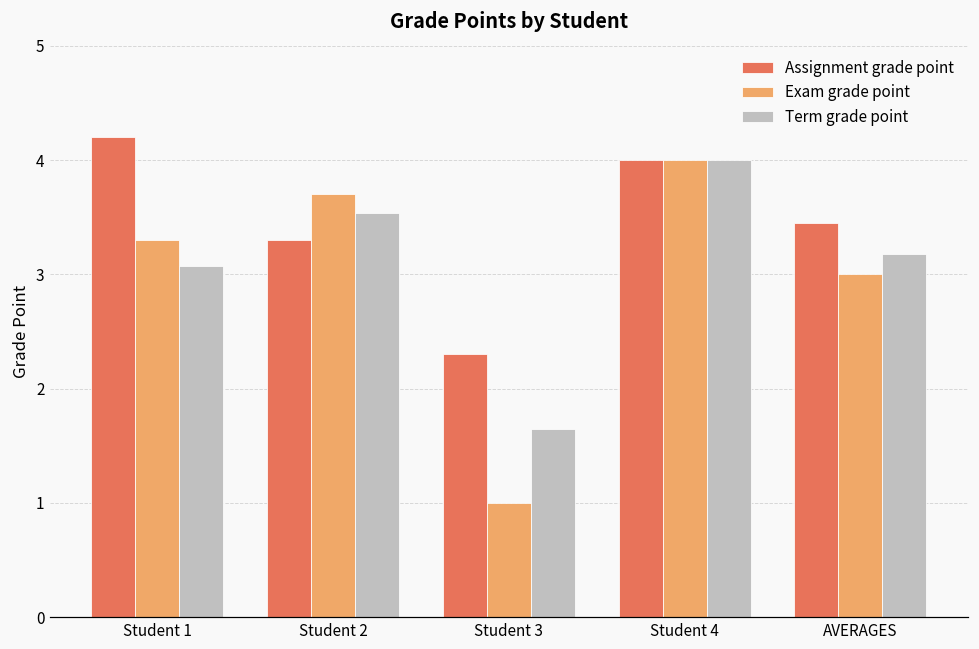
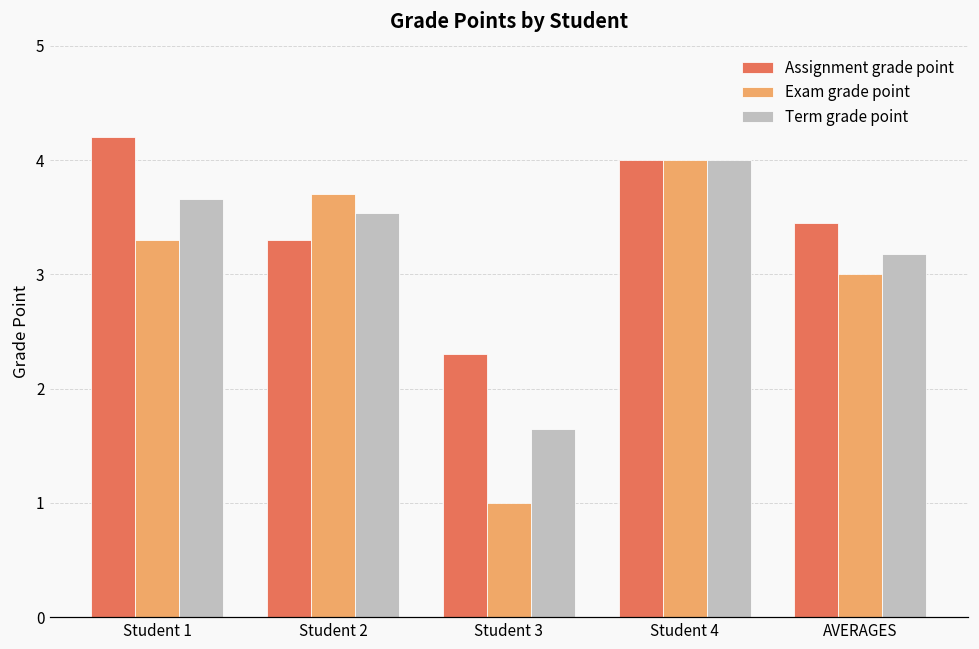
  {
    "Term grade point": {
-     "Student 1": 3.07,
+     "Student 1": 3.66,
      "Student 2": 3.54,
      "Student 3": 1.65,
      "Student 4": 4.00,
      "AVERAGES": 3.18
    }
  }
